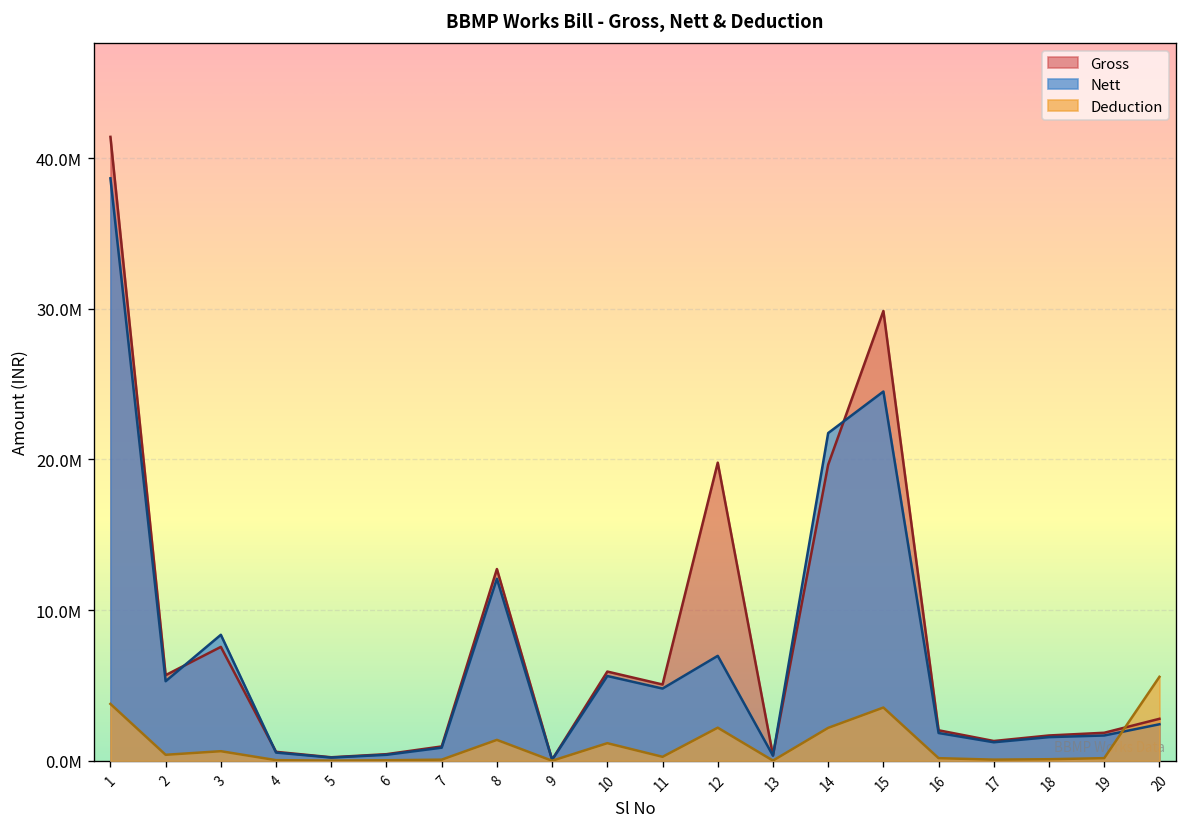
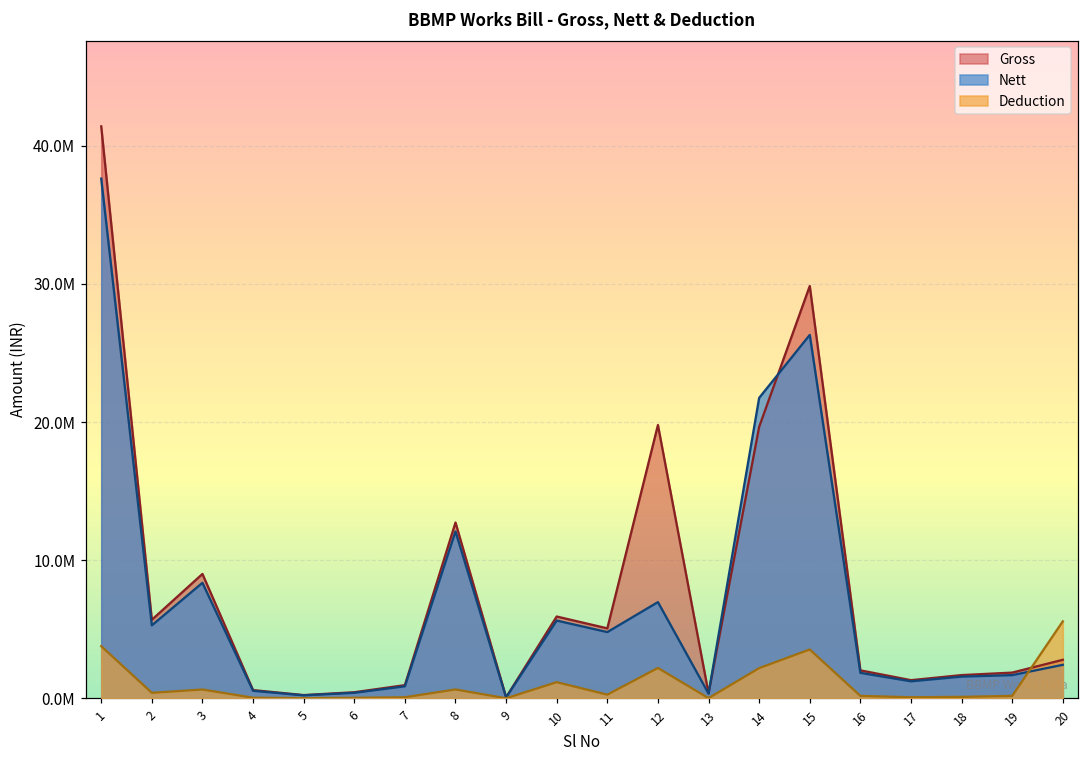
  {
    "Gross": {
      "1": 41400000,
      "2": 5700000,
-     "3": 7600000,
+     "3": 9000000,
      "8": 12700000,
      "10": 5900000,
      "11": 5100000,
      "12": 19800000,
      "14": 19700000,
      "15": 29900000,
      "20": 2800000
    },
    "Nett": {
-     "1": 38700000,
+     "1": 37600000,
      "2": 5300000,
      "3": 8400000,
      "8": 12100000,
      "10": 5600000,
      "11": 4800000,
      "12": 7000000,
      "14": 21800000,
-     "15": 24500000,
+     "15": 26300000,
      "20": 2400000
    },
    "Deduction": {
      "1": 3800000,
      "2": 400000,
      "3": 600000,
      "4": 0,
      "5": 0,
      "6": 0,
      "7": 100000,
-     "8": 1400000,
+     "8": 600000,
      "10": 1200000,
      "11": 300000,
      "12": 2200000,
      "13": 0,
      "14": 2200000,
      "15": 3500000,
      "16": 200000,
      "17": 100000,
      "18": 100000,
      "19": 200000,
      "20": 5600000
    }
  }
